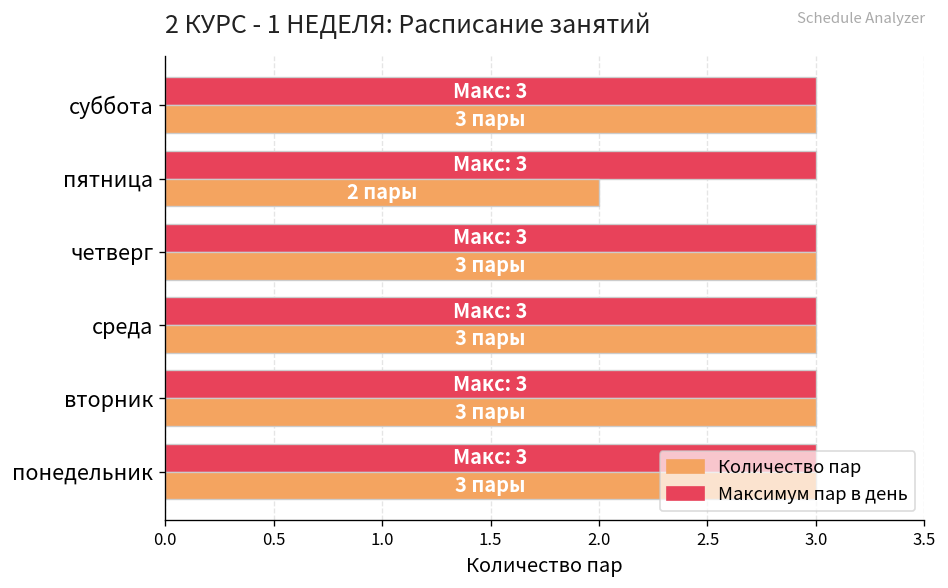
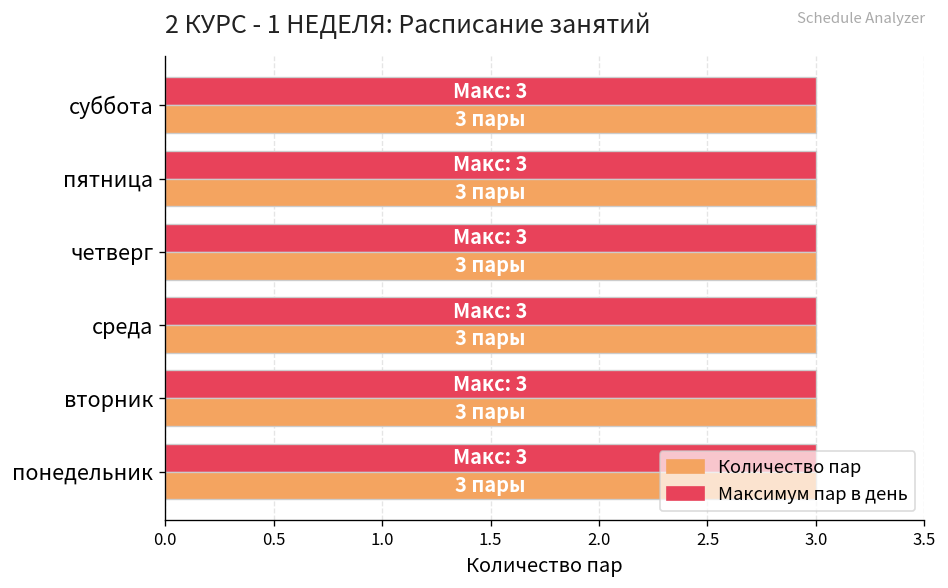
  {
    "Максимум пар в день": {
      "суббота": 3,
      "пятница": 3,
      "четверг": 3,
      "среда": 3,
      "вторник": 3
    },
    "Количество пар": {
      "суббота": 3,
-     "пятница": 2,
+     "пятница": 3,
      "четверг": 3,
      "среда": 3,
      "вторник": 3
    }
  }
